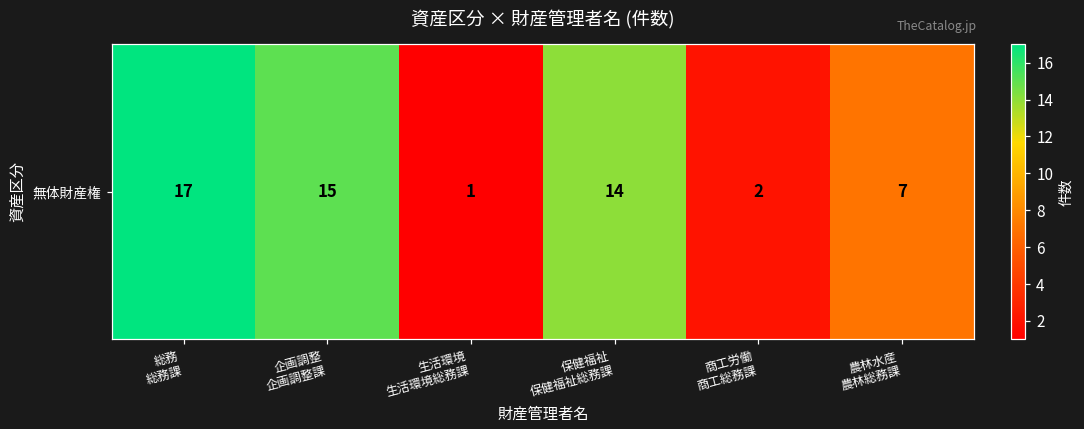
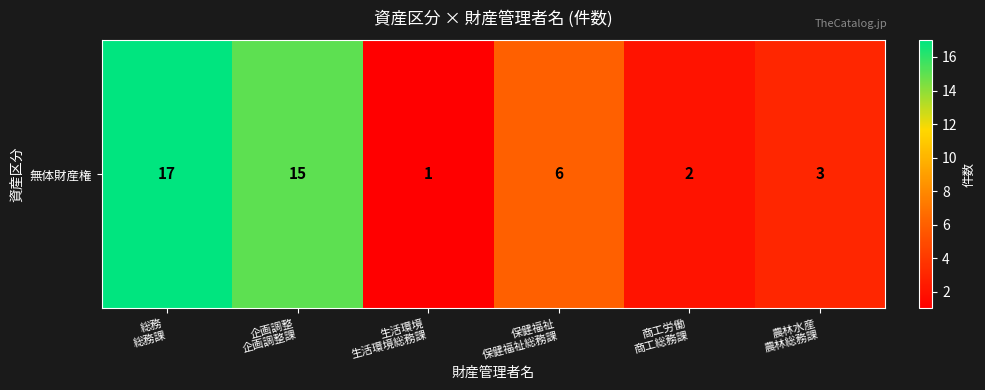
  {
    "無体財産権": {
      "総務 総務課": 17,
      "企画調整 企画調整課": 15,
      "生活環境 生活環境総務課": 1,
-     "保健福祉 保健福祉総務課": 14,
+     "保健福祉 保健福祉総務課": 6,
      "商工労働 商工総務課": 2,
-     "農林水産 農林総務課": 7
+     "農林水産 農林総務課": 3
    }
  }
